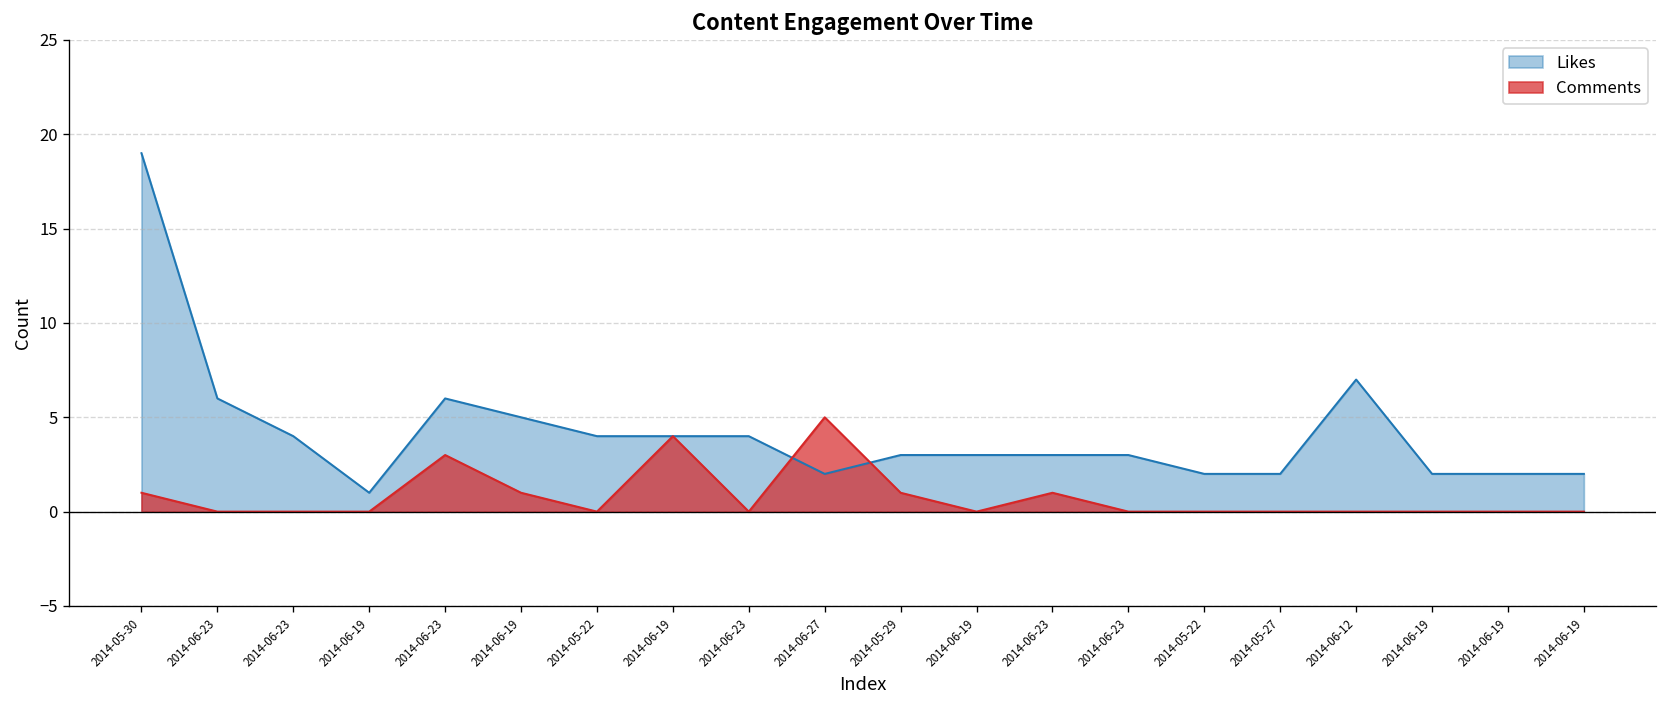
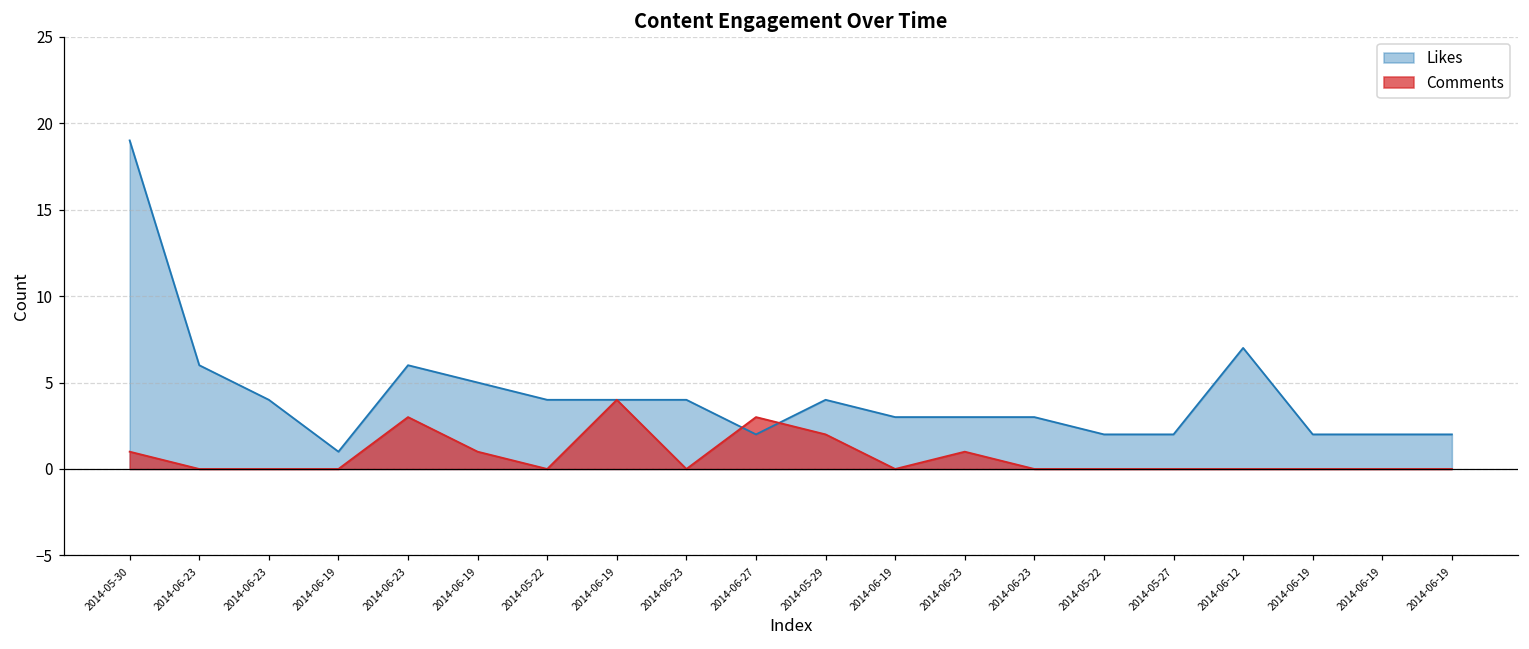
  {
    "Likes": {
      "2014-05-30": 19,
      "2014-06-27": 2,
-     "2014-05-29": 3,
+     "2014-05-29": 4,
      "2014-05-27": 2,
      "2014-06-12": 7
    },
    "Comments": {
      "2014-05-30": 1,
-     "2014-06-27": 5,
-     "2014-05-29": 1,
+     "2014-06-27": 3,
+     "2014-05-29": 2,
      "2014-05-27": 0,
      "2014-06-12": 0
    }
  }
